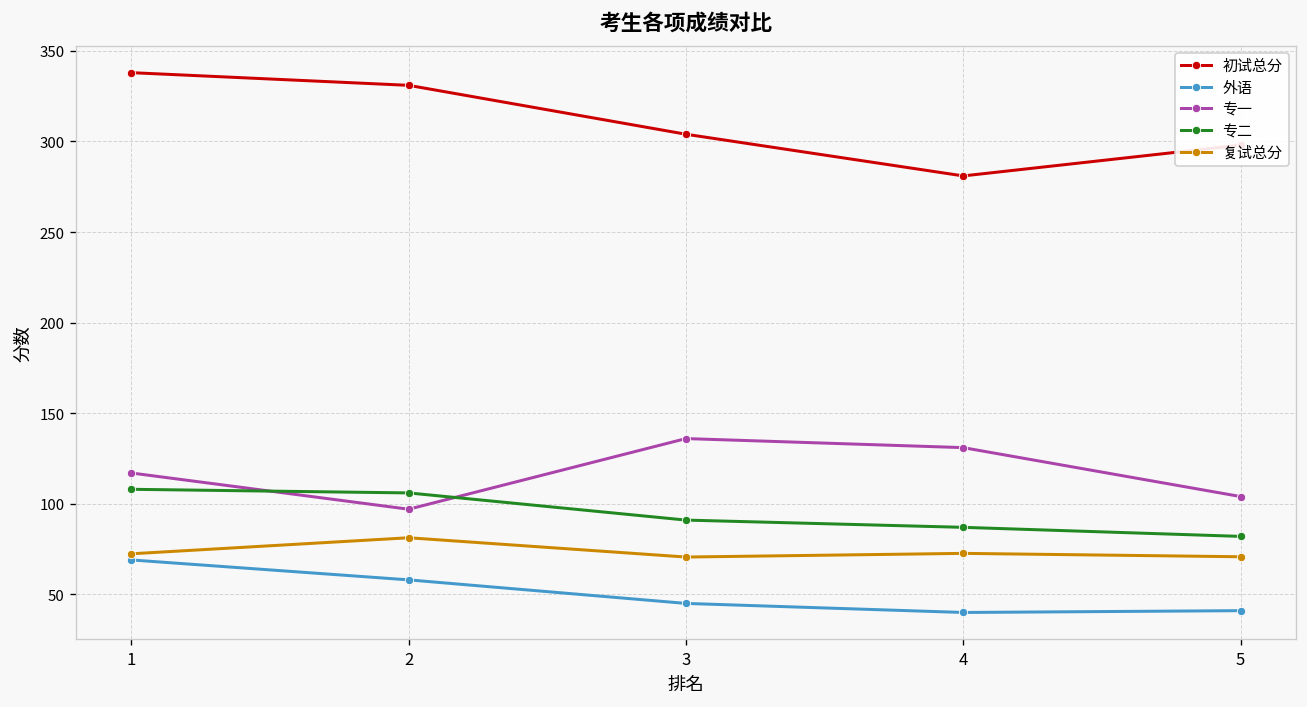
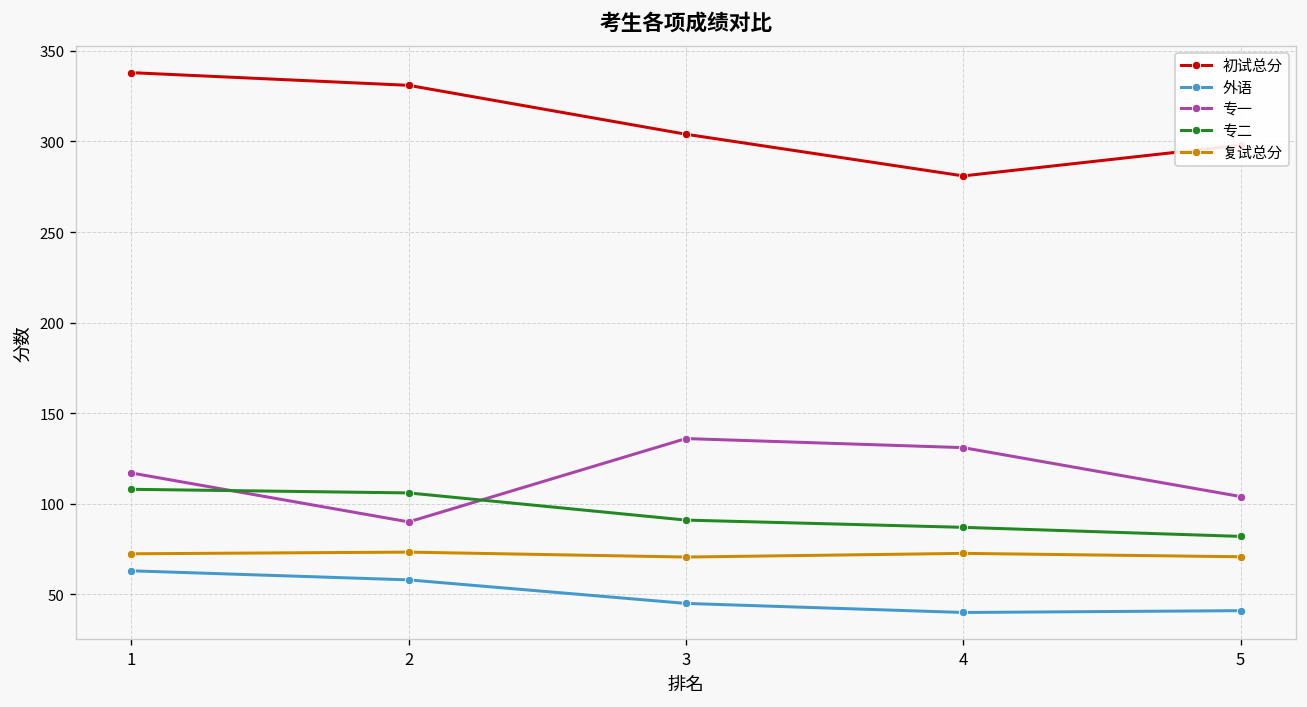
  {
    "初试总分": {
      "1": 338,
      "2": 331,
      "3": 304,
      "4": 281
    },
    "外语": {
-     "1": 69,
+     "1": 63,
      "2": 58,
      "3": 45,
      "4": 40,
      "5": 41
    },
    "专一": {
      "1": 117,
-     "2": 97,
+     "2": 90,
      "3": 136,
      "4": 131,
      "5": 104
    },
    "专二": {
      "1": 108,
      "2": 106,
      "3": 91,
      "4": 87,
      "5": 82
    },
    "复试总分": {
      "1": 72,
-     "2": 81,
+     "2": 73,
      "3": 71,
      "4": 73,
      "5": 71
    }
  }
